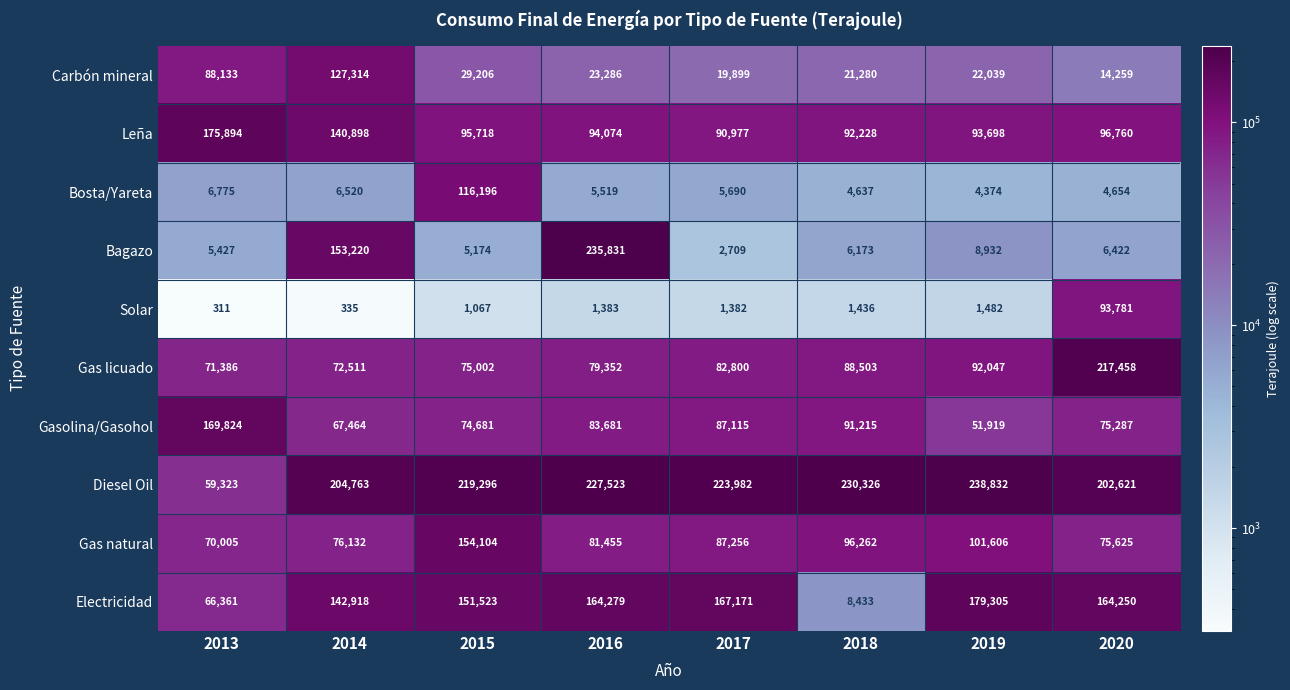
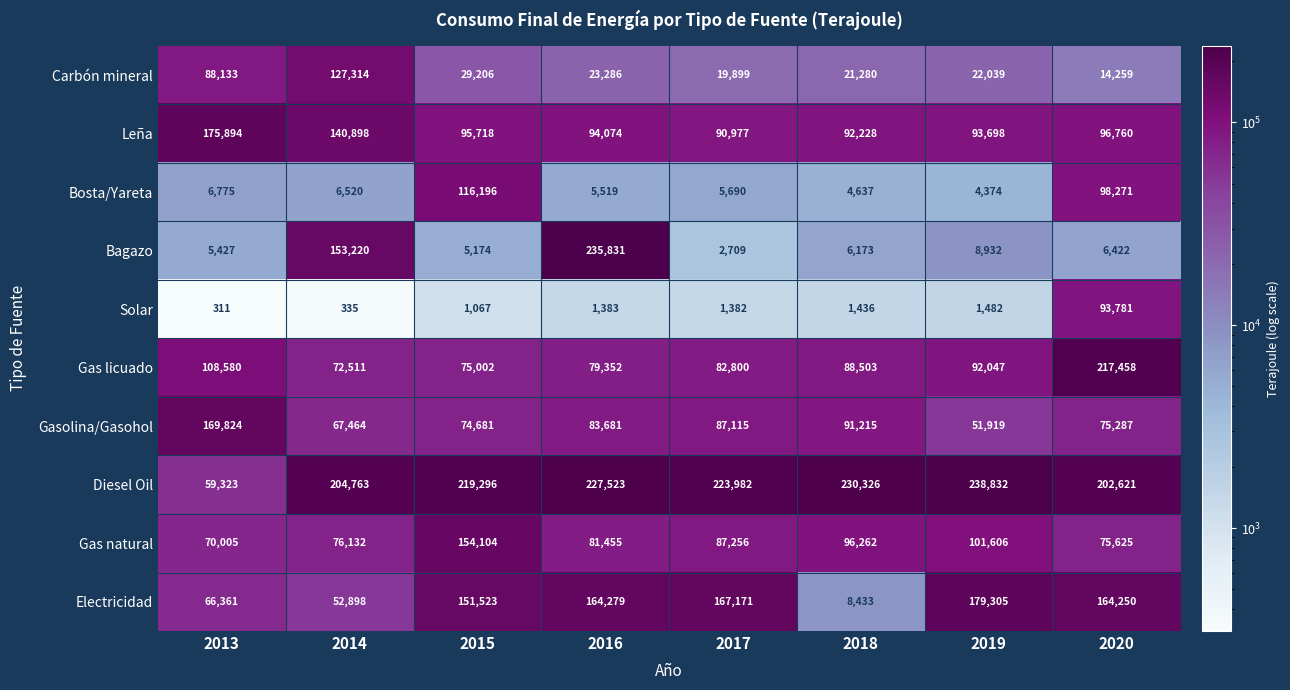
  {
    "Carbón mineral": {
      "2013": "88,133",
      "2014": "127,314",
      "2015": "29,206",
      "2016": "23,286",
      "2017": "19,899",
      "2018": "21,280",
      "2019": "22,039",
      "2020": "14,259"
    },
    "Leña": {
      "2013": "175,894",
      "2014": "140,898",
      "2015": "95,718",
      "2016": "94,074",
      "2017": "90,977",
      "2018": "92,228",
      "2019": "93,698",
      "2020": "96,760"
    },
    "Bosta/Yareta": {
      "2013": "6,775",
      "2014": "6,520",
      "2015": "116,196",
      "2016": "5,519",
      "2017": "5,690",
      "2018": "4,637",
      "2019": "4,374",
-     "2020": "4,654"
+     "2020": "98,271"
    },
    "Bagazo": {
      "2013": "5,427",
      "2014": "153,220",
      "2015": "5,174",
      "2016": "235,831",
      "2017": "2,709",
      "2018": "6,173",
      "2019": "8,932",
      "2020": "6,422"
    },
    "Solar": {
      "2013": "311",
      "2014": "335",
      "2015": "1,067",
      "2016": "1,383",
      "2017": "1,382",
      "2018": "1,436",
      "2019": "1,482",
      "2020": "93,781"
    },
    "Gas licuado": {
-     "2013": "71,386",
+     "2013": "108,580",
      "2014": "72,511",
      "2015": "75,002",
      "2016": "79,352",
      "2017": "82,800",
      "2018": "88,503",
      "2019": "92,047",
      "2020": "217,458"
    },
    "Gasolina/Gasohol": {
      "2013": "169,824",
      "2014": "67,464",
      "2015": "74,681",
      "2016": "83,681",
      "2017": "87,115",
      "2018": "91,215",
      "2019": "51,919",
      "2020": "75,287"
    },
    "Diesel Oil": {
      "2013": "59,323",
      "2014": "204,763",
      "2015": "219,296",
      "2016": "227,523",
      "2017": "223,982",
      "2018": "230,326",
      "2019": "238,832",
      "2020": "202,621"
    },
    "Gas natural": {
      "2013": "70,005",
      "2014": "76,132",
      "2015": "154,104",
      "2016": "81,455",
      "2017": "87,256",
      "2018": "96,262",
      "2019": "101,606",
      "2020": "75,625"
    },
    "Electricidad": {
      "2013": "66,361",
-     "2014": "142,918",
+     "2014": "52,898",
      "2015": "151,523",
      "2016": "164,279",
      "2017": "167,171",
      "2018": "8,433",
      "2019": "179,305",
      "2020": "164,250"
    }
  }
